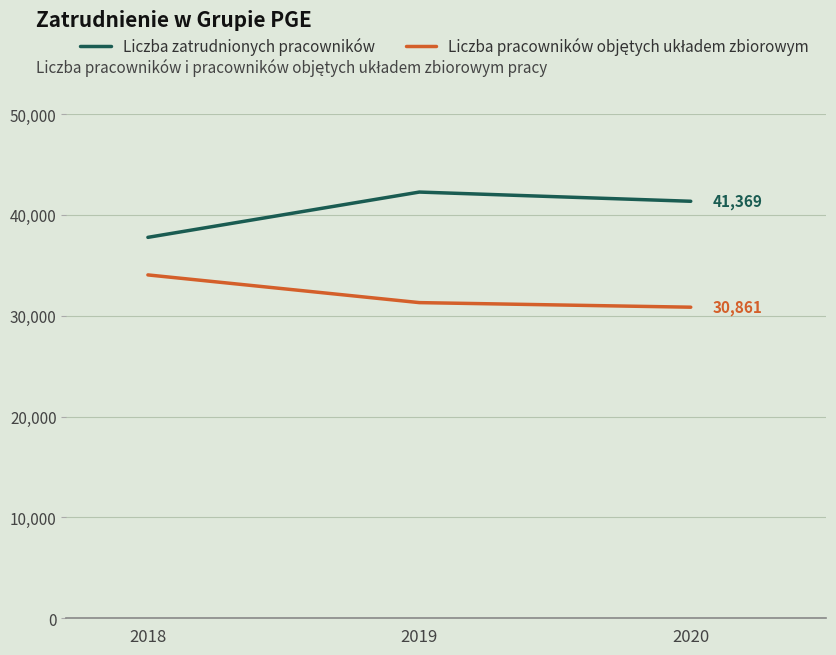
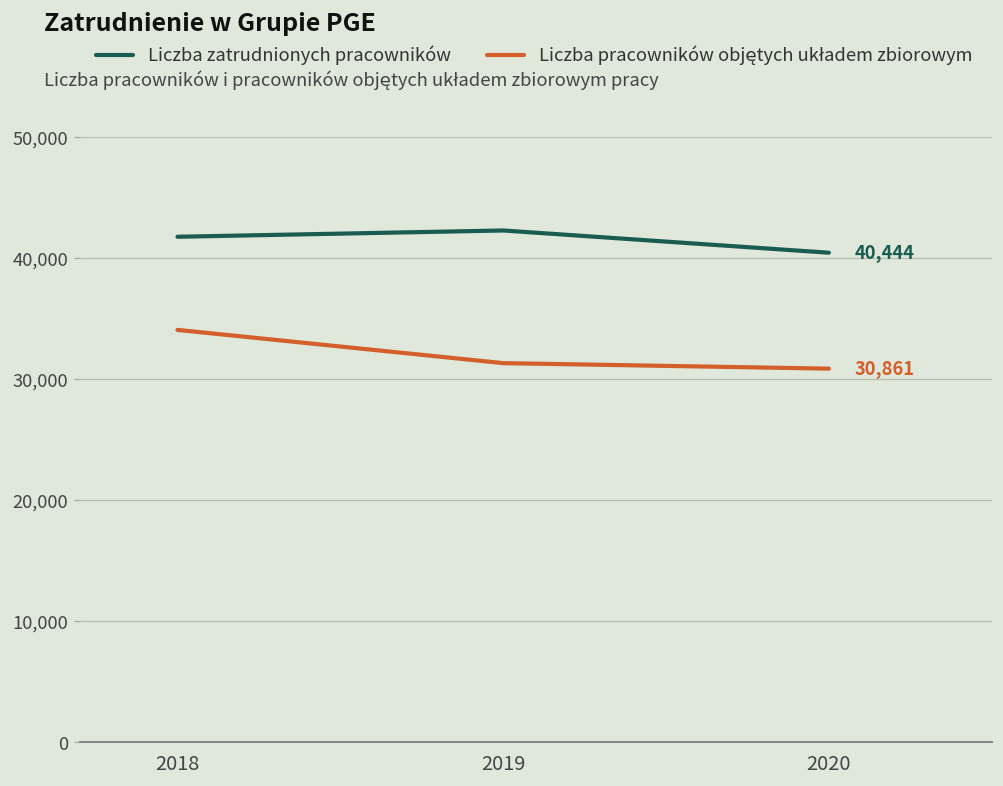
  {
    "Liczba zatrudnionych pracowników": {
-     "2018": "37,800",
-     "2020": "41,369"
+     "2018": "41,800",
+     "2020": "40,444"
    },
    "Liczba pracowników objętych układem zbiorowym": {
      "2020": "30,861"
    }
  }
